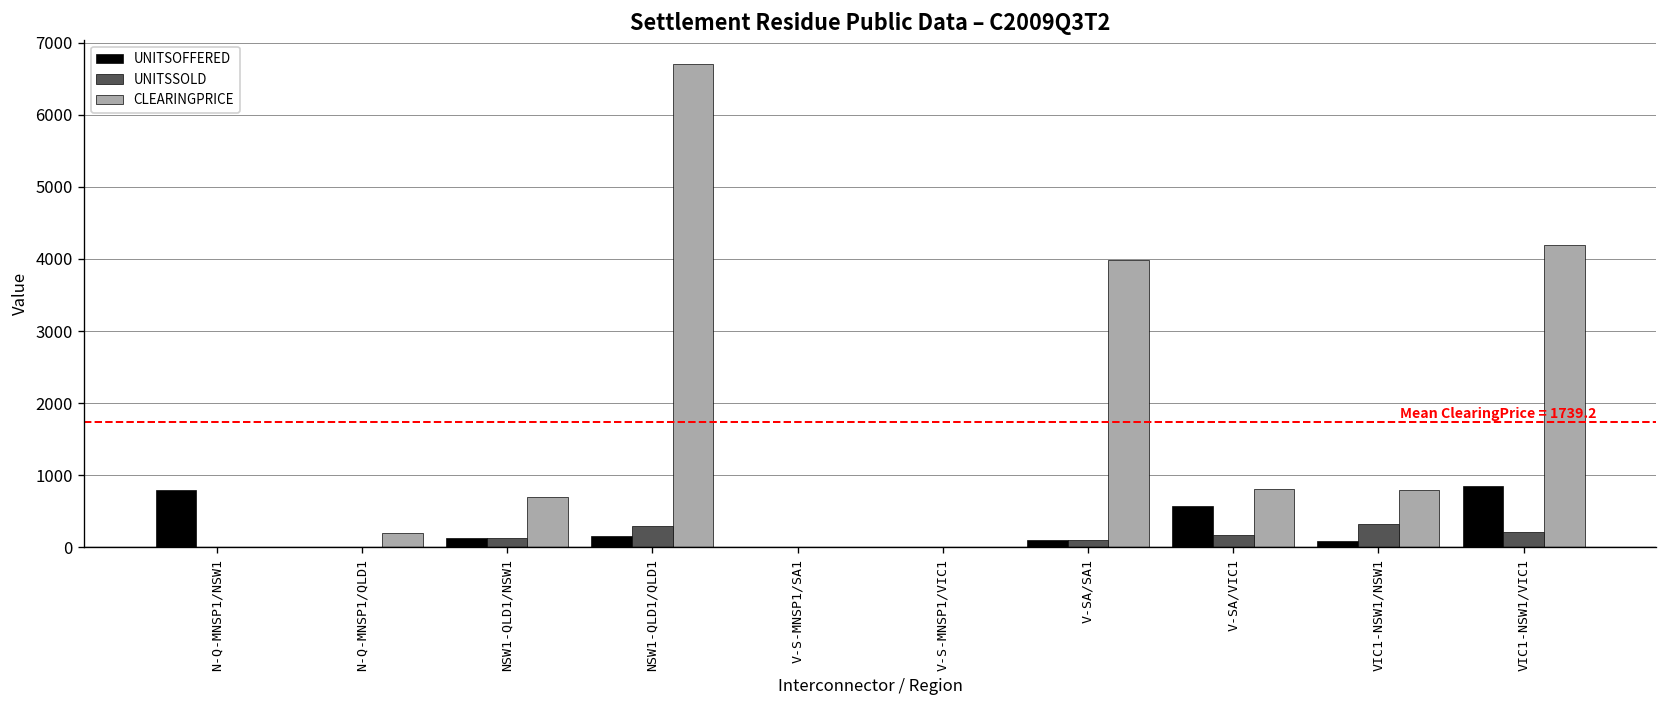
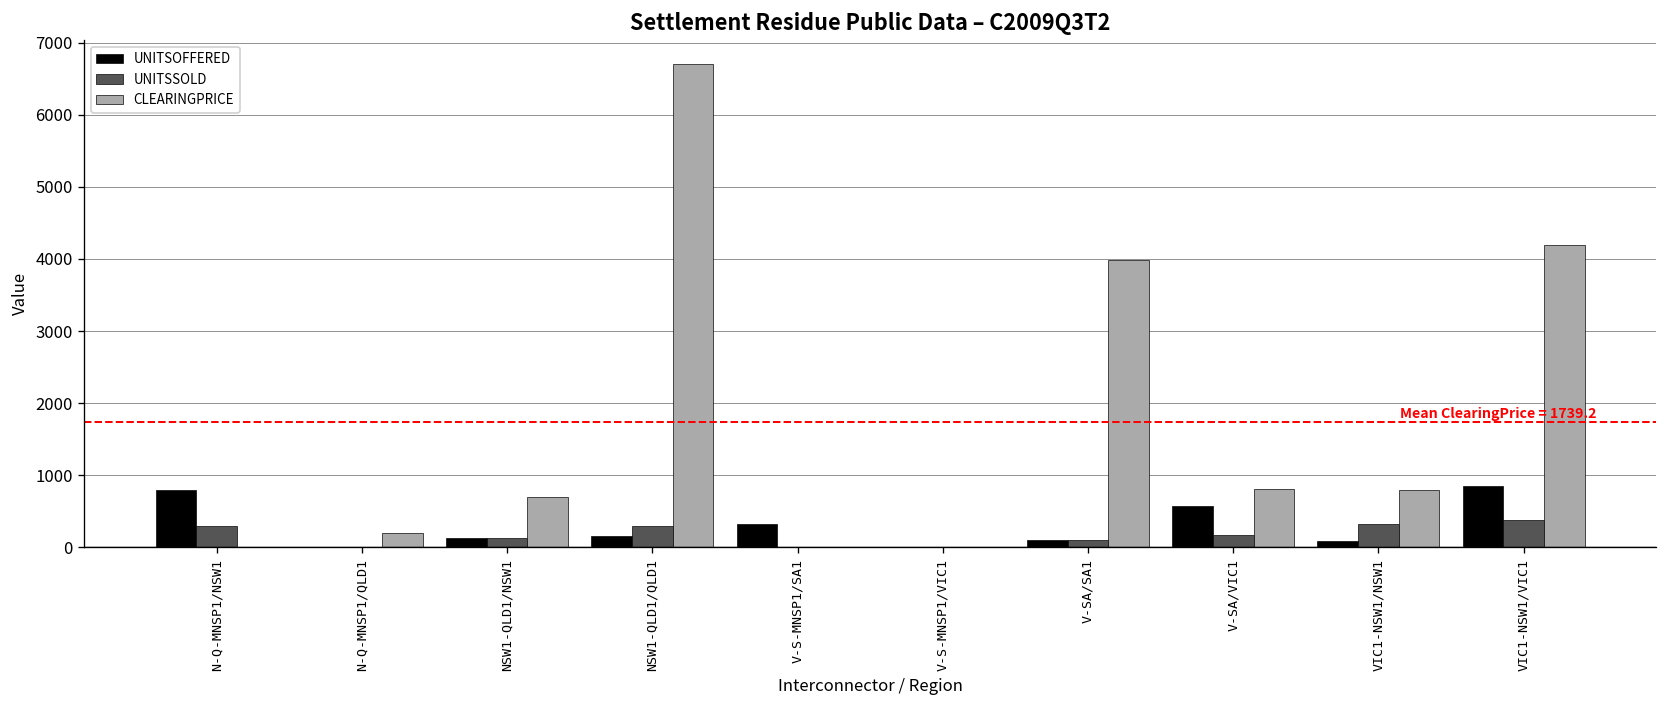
  {
    "UNITSOFFERED": {
      "N-Q-MNSP1/NSW1": 800,
      "N-Q-MNSP1/QLD1": 0,
      "NSW1-QLD1/NSW1": 100,
      "NSW1-QLD1/QLD1": 200,
-     "V-S-MNSP1/SA1": 0,
+     "V-S-MNSP1/SA1": 300,
      "V-S-MNSP1/VIC1": 0,
      "V-SA/SA1": 100,
      "V-SA/VIC1": 600,
      "VIC1-NSW1/NSW1": 100,
      "VIC1-NSW1/VIC1": 900
    },
    "UNITSSOLD": {
-     "N-Q-MNSP1/NSW1": 0,
+     "N-Q-MNSP1/NSW1": 300,
      "N-Q-MNSP1/QLD1": 0,
      "NSW1-QLD1/NSW1": 100,
      "NSW1-QLD1/QLD1": 300,
      "V-S-MNSP1/SA1": 0,
      "V-S-MNSP1/VIC1": 0,
      "V-SA/SA1": 100,
      "V-SA/VIC1": 200,
      "VIC1-NSW1/NSW1": 300,
-     "VIC1-NSW1/VIC1": 200
+     "VIC1-NSW1/VIC1": 400
    },
    "CLEARINGPRICE": {
      "N-Q-MNSP1/NSW1": 0,
      "N-Q-MNSP1/QLD1": 200,
      "NSW1-QLD1/NSW1": 700,
      "NSW1-QLD1/QLD1": 6700,
      "V-S-MNSP1/SA1": 0,
      "V-S-MNSP1/VIC1": 0,
      "V-SA/SA1": 4000,
      "V-SA/VIC1": 800,
      "VIC1-NSW1/NSW1": 800,
      "VIC1-NSW1/VIC1": 4200
    }
  }
